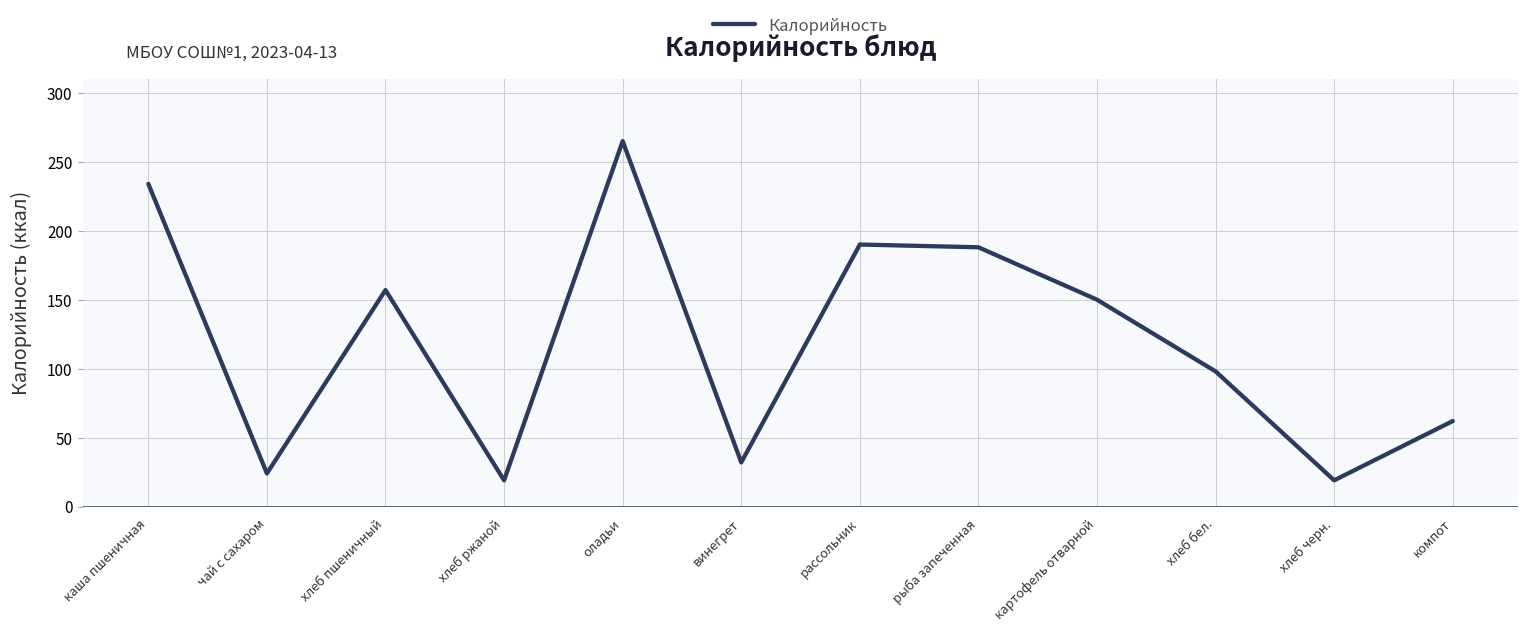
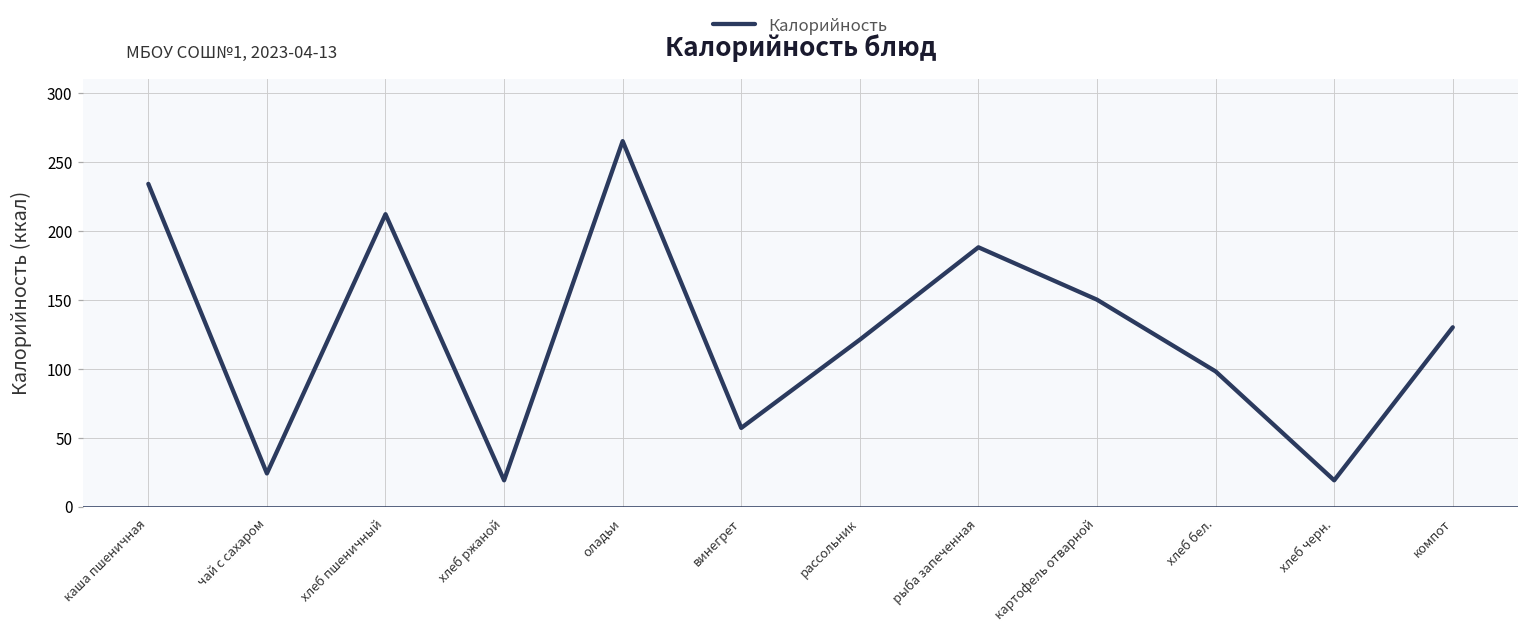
  {
    "каша пшеничная": 234,
    "чай с сахаром": 24,
-   "хлеб пшеничный": 157,
+   "хлеб пшеничный": 212,
    "хлеб ржаной": 19,
    "оладьи": 265,
-   "винегрет": 32,
-   "рассольник": 190,
+   "винегрет": 57,
+   "рассольник": 121,
    "рыба запеченная": 188,
    "картофель отварной": 150,
    "хлеб бел.": 98,
    "хлеб черн.": 19,
-   "компот": 62
+   "компот": 130
  }
